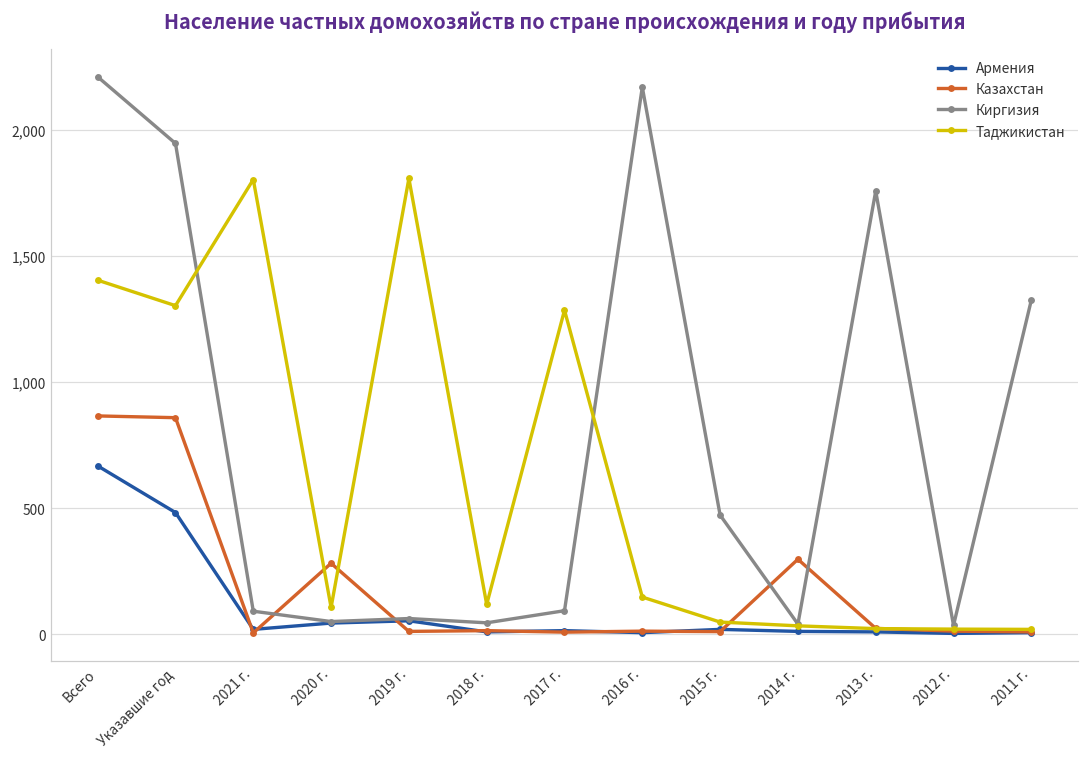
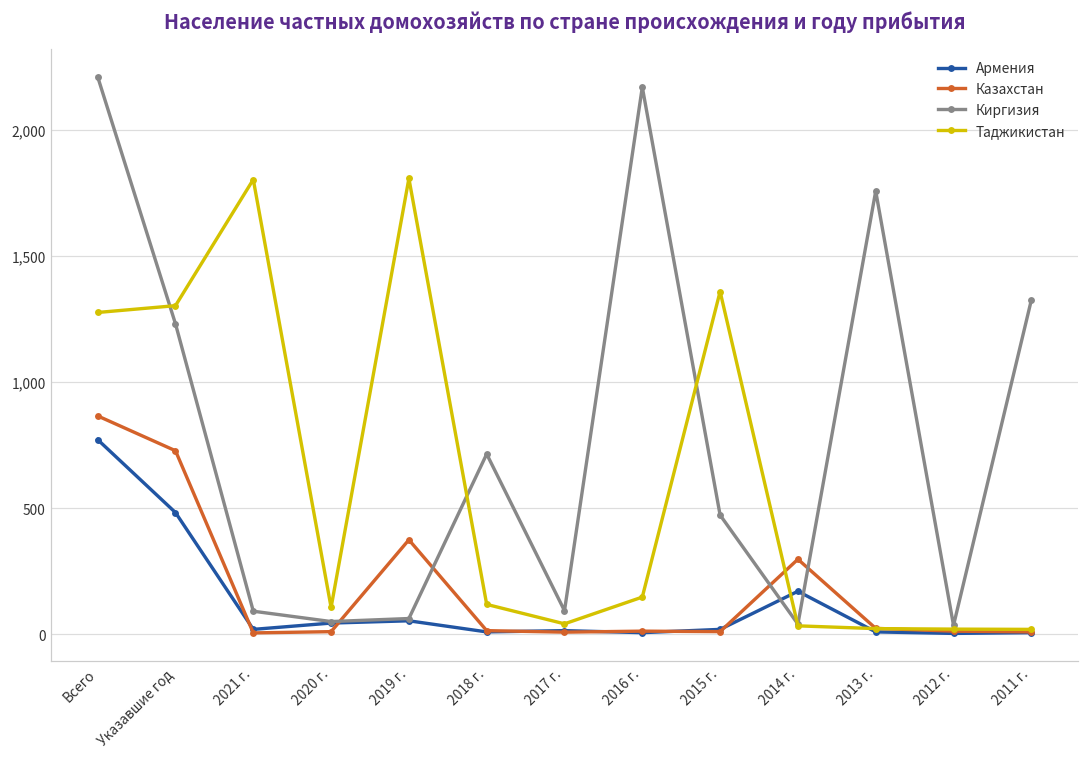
  {
    "Армения": {
-     "Всего": "670",
+     "Всего": "770",
      "Указавшие год": "480",
      "2021 г.": "20",
-     "2014 г.": "10",
+     "2014 г.": "170",
      "2013 г.": "10"
    },
    "Казахстан": {
      "Всего": "870",
-     "Указавшие год": "860",
+     "Указавшие год": "730",
      "2021 г.": "10",
-     "2020 г.": "280",
-     "2019 г.": "10",
+     "2020 г.": "10",
+     "2019 г.": "380",
      "2014 г.": "300"
    },
    "Киргизия": {
      "Всего": "2,210",
-     "Указавшие год": "1,950",
+     "Указавшие год": "1,230",
      "2021 г.": "90",
-     "2018 г.": "50",
+     "2018 г.": "720",
      "2017 г.": "90",
      "2016 г.": "2,170",
      "2015 г.": "470",
      "2013 г.": "1,760",
      "2012 г.": "40",
      "2011 г.": "1,330"
    },
    "Таджикистан": {
-     "Всего": "1,400",
+     "Всего": "1,280",
      "Указавшие год": "1,300",
      "2021 г.": "1,800",
      "2020 г.": "110",
      "2019 г.": "1,810",
      "2018 г.": "120",
-     "2017 г.": "1,290",
+     "2017 г.": "40",
      "2016 г.": "150",
-     "2015 г.": "50"
+     "2015 г.": "1,360"
    }
  }
